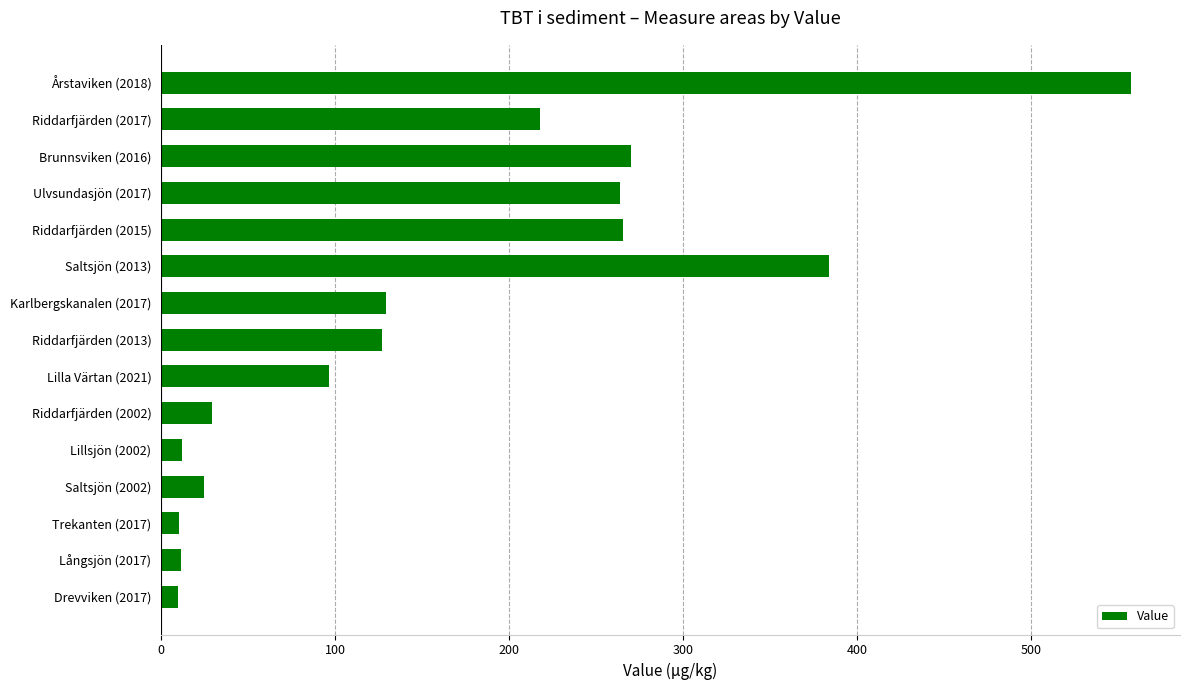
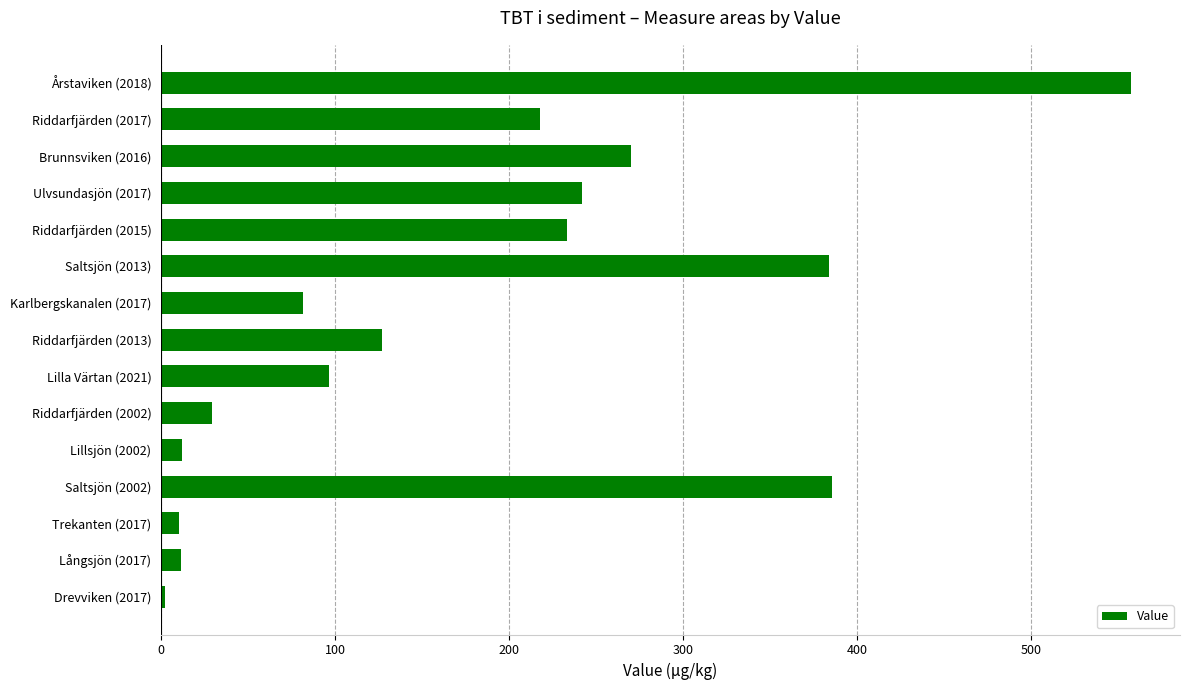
  {
    "Årstaviken (2018)": 558,
    "Riddarfjärden (2017)": 218,
    "Brunnsviken (2016)": 270,
-   "Ulvsundasjön (2017)": 264,
-   "Riddarfjärden (2015)": 265,
+   "Ulvsundasjön (2017)": 242,
+   "Riddarfjärden (2015)": 233,
    "Saltsjön (2013)": 384,
-   "Karlbergskanalen (2017)": 129,
+   "Karlbergskanalen (2017)": 82,
    "Riddarfjärden (2013)": 127,
    "Lilla Värtan (2021)": 96,
    "Riddarfjärden (2002)": 29,
    "Lillsjön (2002)": 12,
-   "Saltsjön (2002)": 25,
+   "Saltsjön (2002)": 385,
    "Trekanten (2017)": 10,
    "Långsjön (2017)": 11,
-   "Drevviken (2017)": 10
+   "Drevviken (2017)": 2
  }
